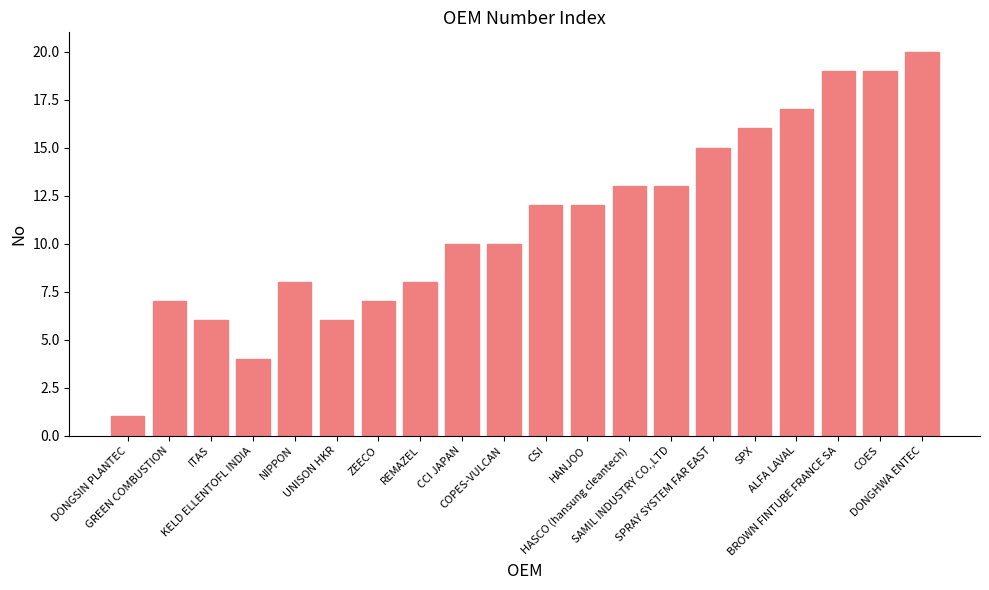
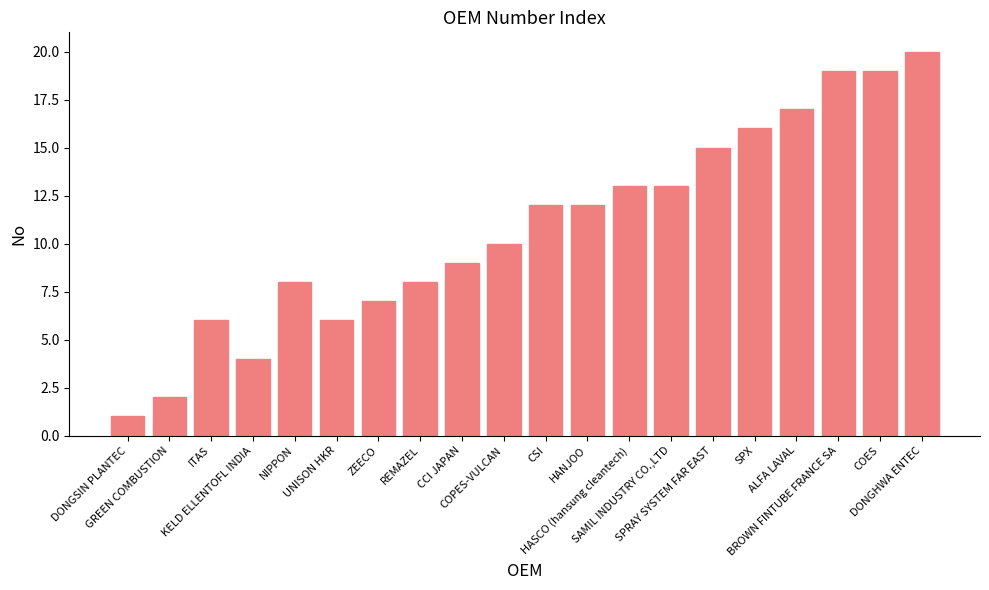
  {
    "DONGSIN PLANTEC": 1,
-   "GREEN COMBUSTION": 7,
+   "GREEN COMBUSTION": 2,
    "ITAS": 6,
    "KELD ELLENTOFL INDIA": 4,
    "NIPPON": 8,
    "UNISON HKR": 6,
    "ZEECO": 7,
    "REMAZEL": 8,
-   "CCI JAPAN": 10,
+   "CCI JAPAN": 9,
    "COPES-VULCAN": 10,
    "CSI": 12,
    "HANJOO": 12,
    "HASCO (hansung cleantech)": 13,
    "SAMIL INDUSTRY CO.,LTD": 13,
    "SPRAY SYSTEM FAR EAST": 15,
    "SPX": 16,
    "ALFA LAVAL": 17,
    "BROWN FINTUBE FRANCE SA": 19,
    "COES": 19,
    "DONGHWA ENTEC": 20
  }
